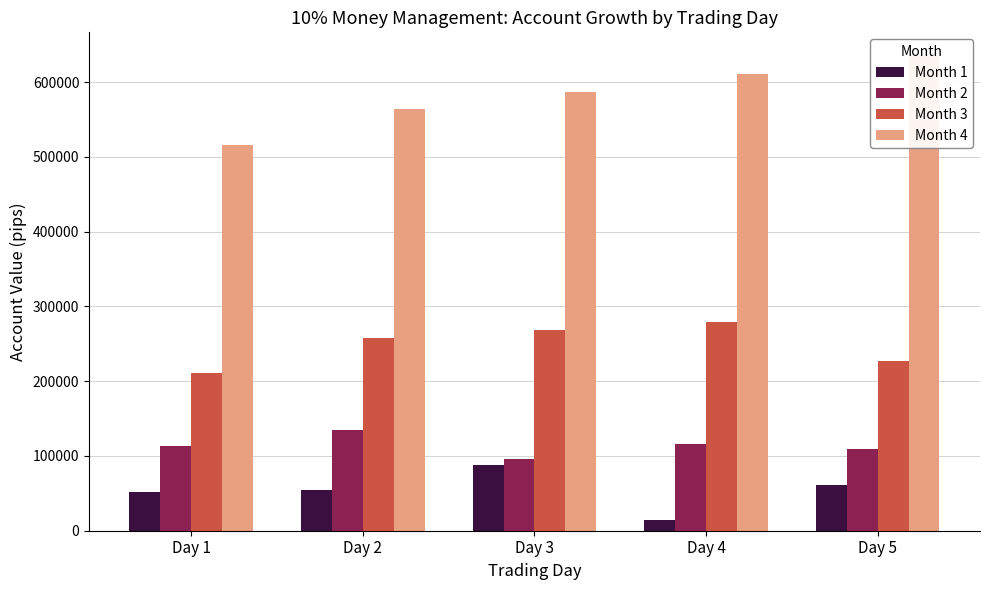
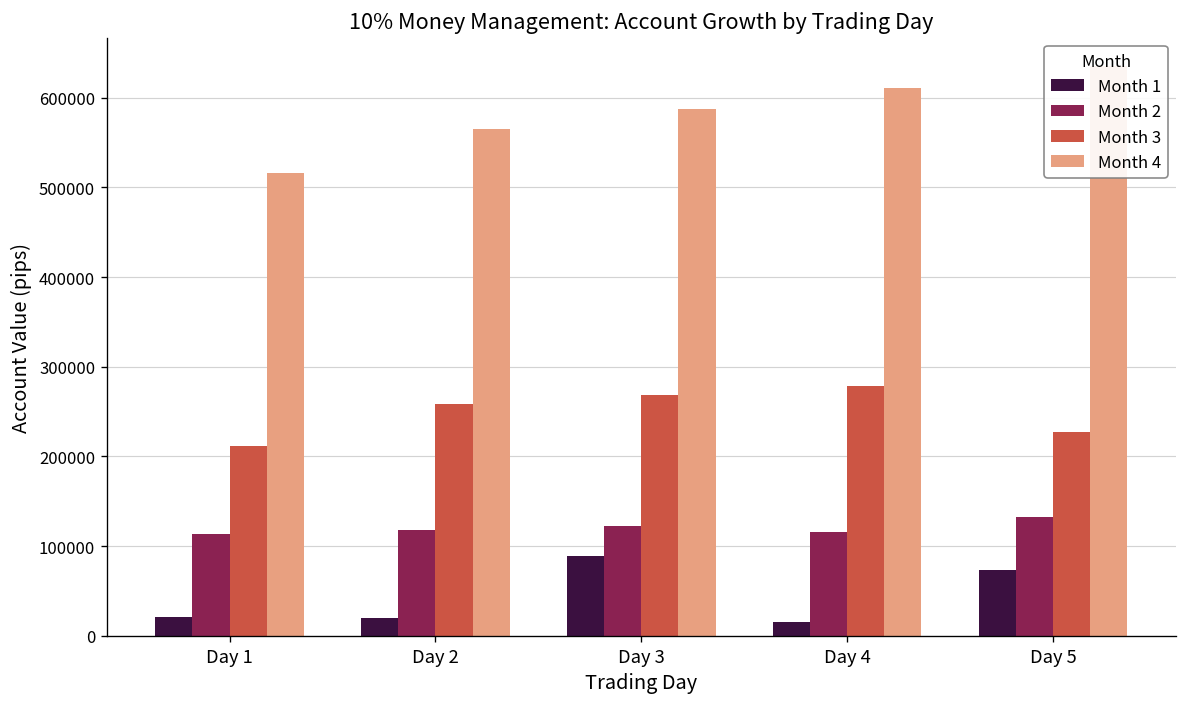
  {
    "Month 1": {
-     "Day 1": 50000,
-     "Day 2": 50000,
+     "Day 1": 20000,
+     "Day 2": 20000,
      "Day 3": 90000,
      "Day 4": 10000,
-     "Day 5": 60000
+     "Day 5": 70000
    },
    "Month 2": {
      "Day 1": 110000,
-     "Day 2": 130000,
-     "Day 3": 100000,
+     "Day 2": 120000,
+     "Day 3": 120000,
      "Day 4": 120000,
-     "Day 5": 110000
+     "Day 5": 130000
    },
    "Month 3": {
      "Day 1": 210000,
      "Day 2": 260000,
      "Day 3": 270000,
      "Day 4": 280000,
      "Day 5": 230000
    },
    "Month 4": {
      "Day 1": 520000,
      "Day 2": 560000,
      "Day 3": 590000,
      "Day 4": 610000
    }
  }
